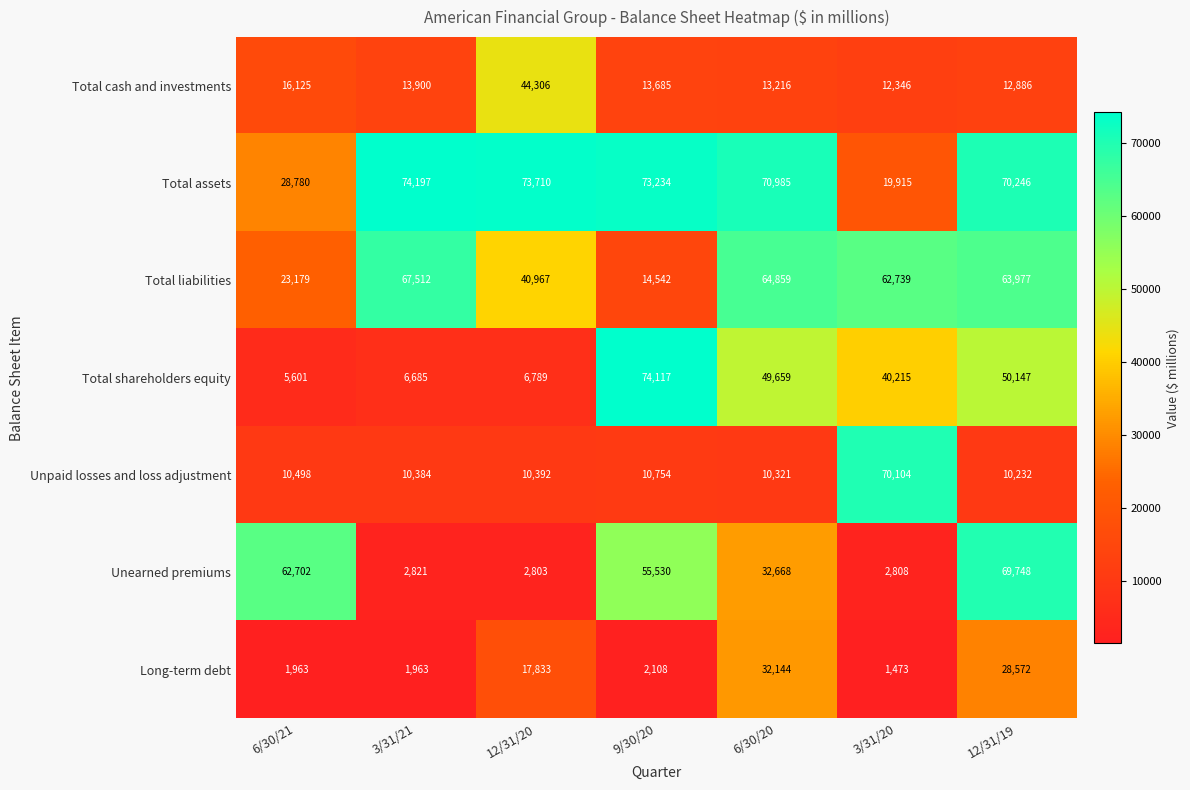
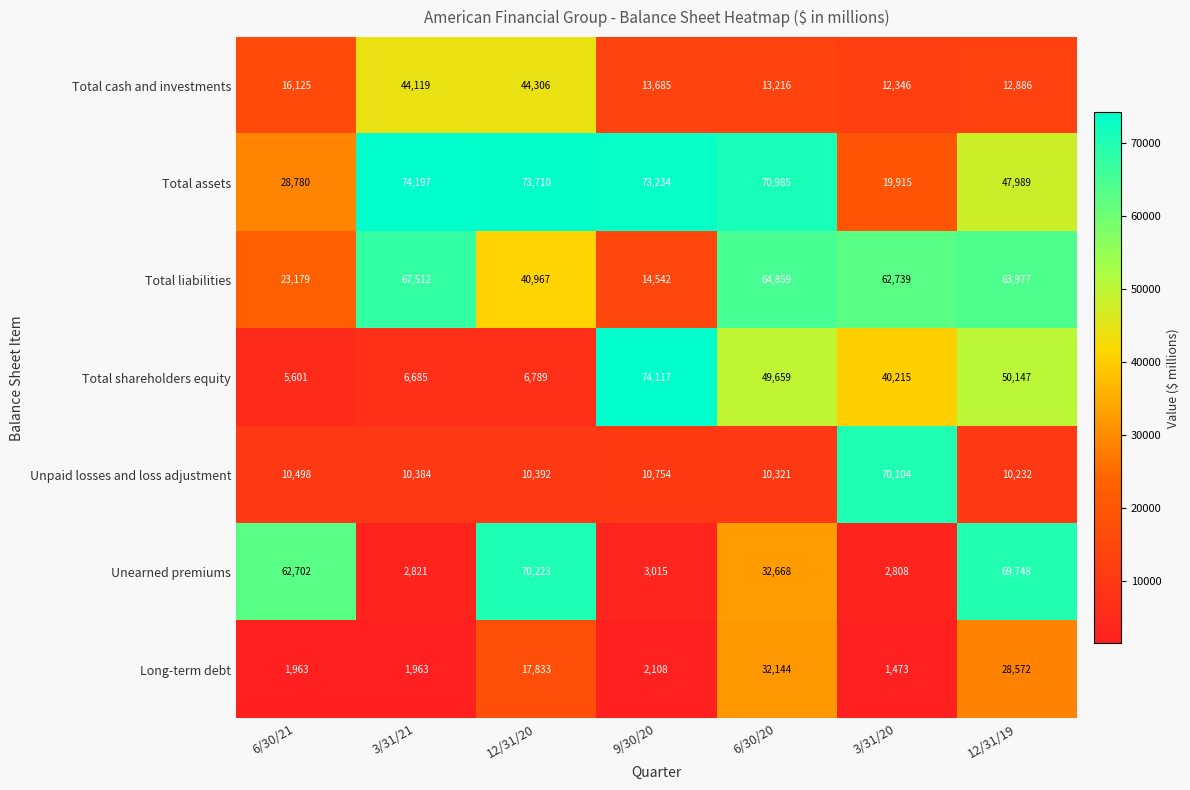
  {
    "Total cash and investments": {
      "6/30/21": "16,125",
-     "3/31/21": "13,900",
+     "3/31/21": "44,119",
      "12/31/20": "44,306",
      "9/30/20": "13,685",
      "6/30/20": "13,216",
      "3/31/20": "12,346",
      "12/31/19": "12,886"
    },
    "Total assets": {
      "6/30/21": "28,780",
      "3/31/21": "74,197",
      "12/31/20": "73,710",
      "9/30/20": "73,234",
      "6/30/20": "70,985",
      "3/31/20": "19,915",
-     "12/31/19": "70,246"
+     "12/31/19": "47,989"
    },
    "Total liabilities": {
      "6/30/21": "23,179",
      "3/31/21": "67,512",
      "12/31/20": "40,967",
      "9/30/20": "14,542",
      "6/30/20": "64,859",
      "3/31/20": "62,739",
      "12/31/19": "63,977"
    },
    "Total shareholders equity": {
      "6/30/21": "5,601",
      "3/31/21": "6,685",
      "12/31/20": "6,789",
      "9/30/20": "74,117",
      "6/30/20": "49,659",
      "3/31/20": "40,215",
      "12/31/19": "50,147"
    },
    "Unpaid losses and loss adjustment": {
      "6/30/21": "10,498",
      "3/31/21": "10,384",
      "12/31/20": "10,392",
      "9/30/20": "10,754",
      "6/30/20": "10,321",
      "3/31/20": "70,104",
      "12/31/19": "10,232"
    },
    "Unearned premiums": {
      "6/30/21": "62,702",
      "3/31/21": "2,821",
-     "12/31/20": "2,803",
-     "9/30/20": "55,530",
+     "12/31/20": "70,223",
+     "9/30/20": "3,015",
      "6/30/20": "32,668",
      "3/31/20": "2,808",
      "12/31/19": "69,748"
    },
    "Long-term debt": {
      "6/30/21": "1,963",
      "3/31/21": "1,963",
      "12/31/20": "17,833",
      "9/30/20": "2,108",
      "6/30/20": "32,144",
      "3/31/20": "1,473",
      "12/31/19": "28,572"
    }
  }
